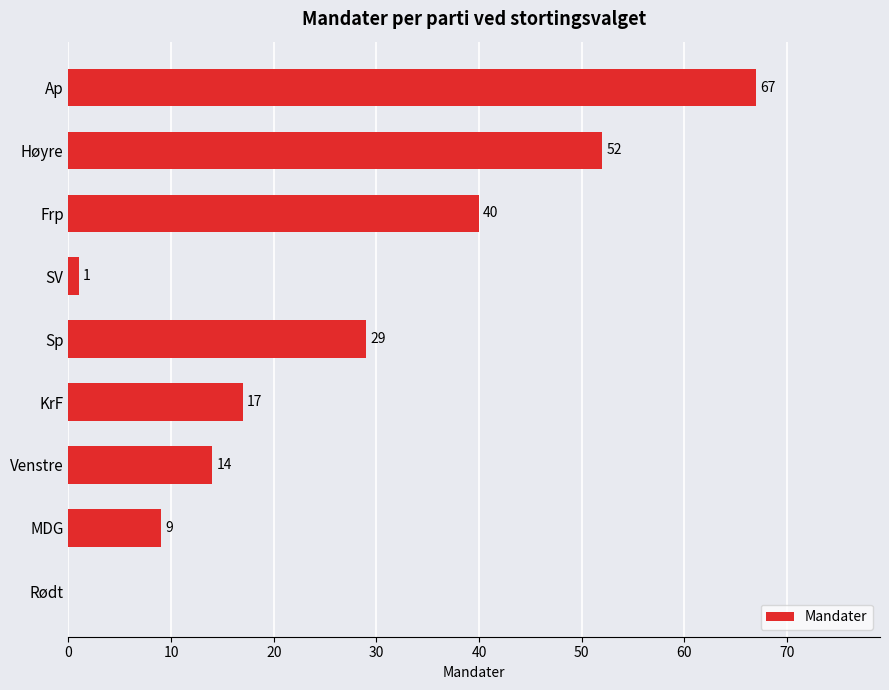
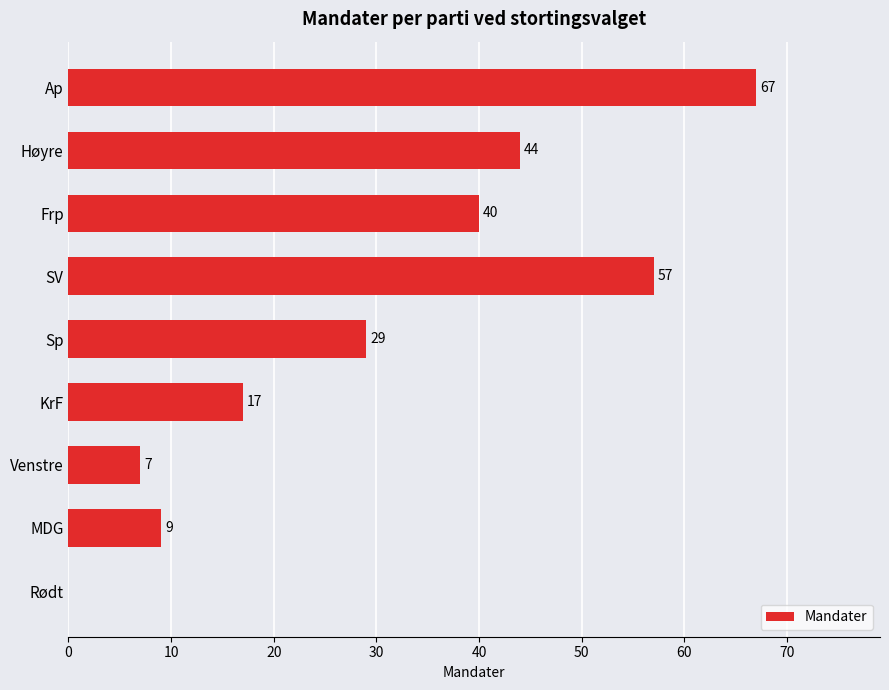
  {
    "Ap": 67,
-   "Høyre": 52,
+   "Høyre": 44,
    "Frp": 40,
-   "SV": 1,
+   "SV": 57,
    "Sp": 29,
    "KrF": 17,
-   "Venstre": 14,
+   "Venstre": 7,
    "MDG": 9
  }
